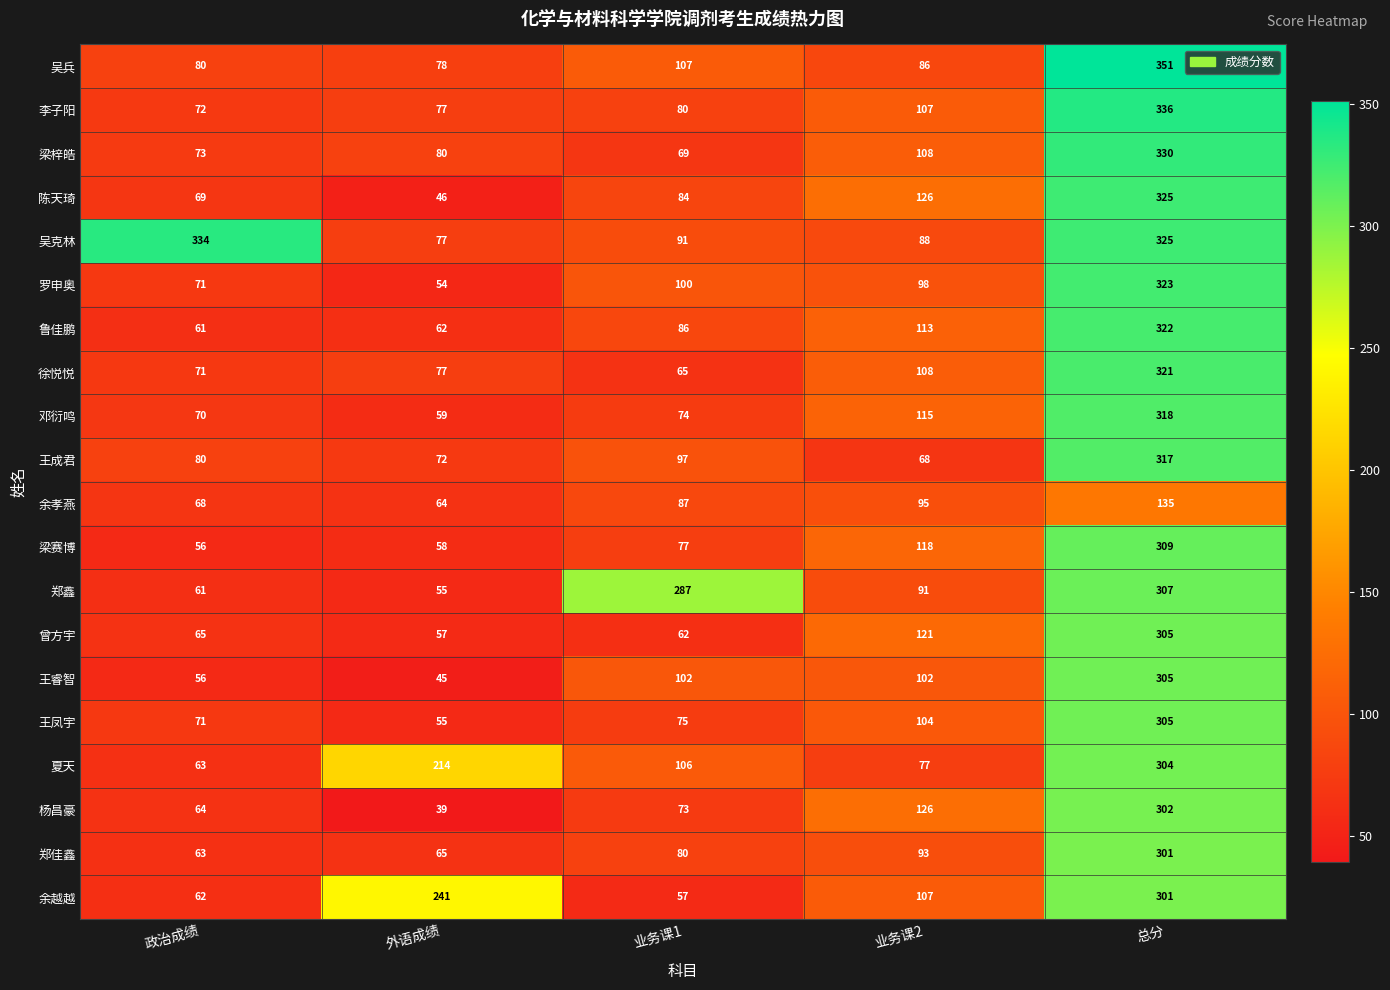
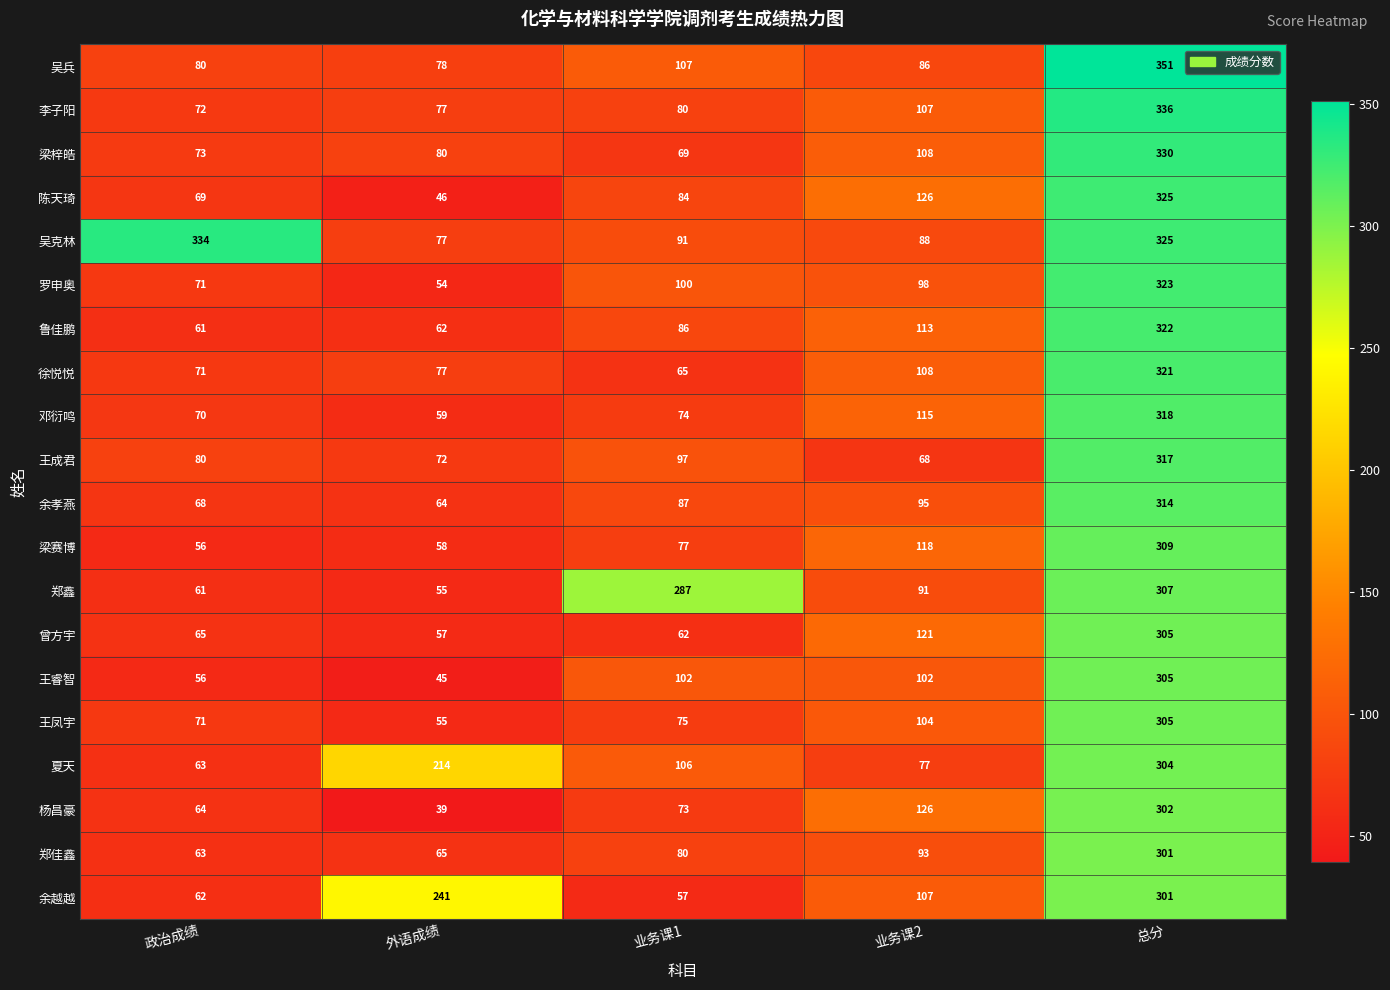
  {
    "吴兵": {
      "政治成绩": 80,
      "外语成绩": 78,
      "业务课1": 107,
      "业务课2": 86,
      "总分": 351
    },
    "李子阳": {
      "政治成绩": 72,
      "外语成绩": 77,
      "业务课1": 80,
      "业务课2": 107,
      "总分": 336
    },
    "梁梓皓": {
      "政治成绩": 73,
      "外语成绩": 80,
      "业务课1": 69,
      "业务课2": 108,
      "总分": 330
    },
    "陈天琦": {
      "政治成绩": 69,
      "外语成绩": 46,
      "业务课1": 84,
      "业务课2": 126,
      "总分": 325
    },
    "吴克林": {
      "政治成绩": 334,
      "外语成绩": 77,
      "业务课1": 91,
      "业务课2": 88,
      "总分": 325
    },
    "罗申奥": {
      "政治成绩": 71,
      "外语成绩": 54,
      "业务课1": 100,
      "业务课2": 98,
      "总分": 323
    },
    "鲁佳鹏": {
      "政治成绩": 61,
      "外语成绩": 62,
      "业务课1": 86,
      "业务课2": 113,
      "总分": 322
    },
    "徐悦悦": {
      "政治成绩": 71,
      "外语成绩": 77,
      "业务课1": 65,
      "业务课2": 108,
      "总分": 321
    },
    "邓衍鸣": {
      "政治成绩": 70,
      "外语成绩": 59,
      "业务课1": 74,
      "业务课2": 115,
      "总分": 318
    },
    "王成君": {
      "政治成绩": 80,
      "外语成绩": 72,
      "业务课1": 97,
      "业务课2": 68,
      "总分": 317
    },
    "余孝燕": {
      "政治成绩": 68,
      "外语成绩": 64,
      "业务课1": 87,
      "业务课2": 95,
-     "总分": 135
+     "总分": 314
    },
    "梁赛博": {
      "政治成绩": 56,
      "外语成绩": 58,
      "业务课1": 77,
      "业务课2": 118,
      "总分": 309
    },
    "郑鑫": {
      "政治成绩": 61,
      "外语成绩": 55,
      "业务课1": 287,
      "业务课2": 91,
      "总分": 307
    },
    "曾方宇": {
      "政治成绩": 65,
      "外语成绩": 57,
      "业务课1": 62,
      "业务课2": 121,
      "总分": 305
    },
    "王睿智": {
      "政治成绩": 56,
      "外语成绩": 45,
      "业务课1": 102,
      "业务课2": 102,
      "总分": 305
    },
    "王凤宇": {
      "政治成绩": 71,
      "外语成绩": 55,
      "业务课1": 75,
      "业务课2": 104,
      "总分": 305
    },
    "夏天": {
      "政治成绩": 63,
      "外语成绩": 214,
      "业务课1": 106,
      "业务课2": 77,
      "总分": 304
    },
    "杨昌豪": {
      "政治成绩": 64,
      "外语成绩": 39,
      "业务课1": 73,
      "业务课2": 126,
      "总分": 302
    },
    "郑佳鑫": {
      "政治成绩": 63,
      "外语成绩": 65,
      "业务课1": 80,
      "业务课2": 93,
      "总分": 301
    },
    "余越越": {
      "政治成绩": 62,
      "外语成绩": 241,
      "业务课1": 57,
      "业务课2": 107,
      "总分": 301
    }
  }
